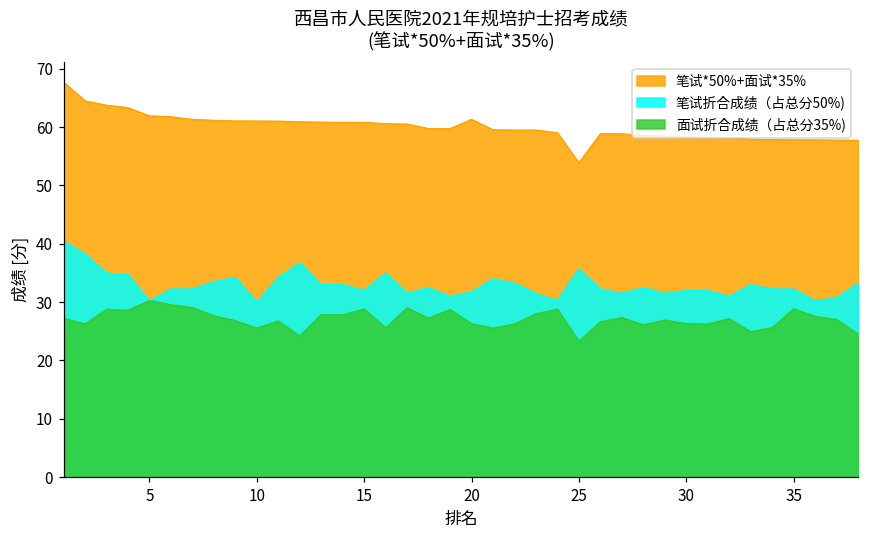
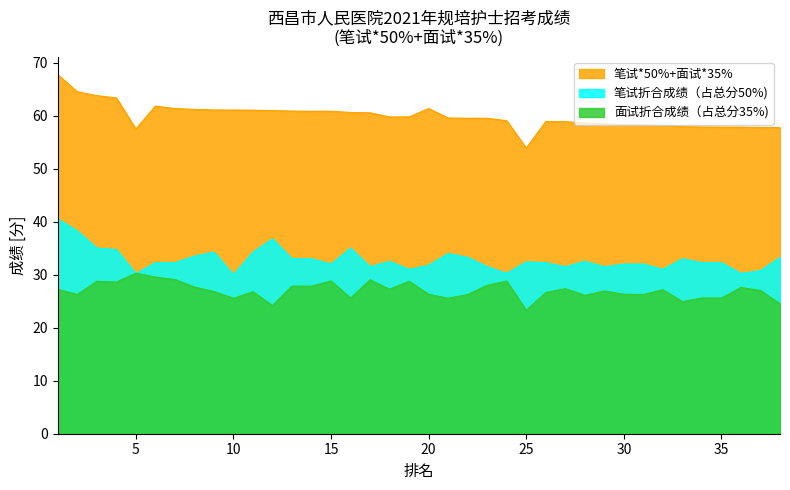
  {
    "笔试*50%+面试*35%": {
-     "5": 62,
+     "5": 57,
      "10": 61,
      "15": 61,
      "20": 61,
      "25": 54,
      "35": 58
    },
    "笔试折合成绩（占总分50%)": {
      "10": 30,
      "15": 32,
      "20": 32,
-     "25": 36,
+     "25": 32,
      "30": 32,
      "35": 32
    },
    "面试折合成绩（占总分35%)": {
      "10": 26,
      "15": 29,
      "20": 26,
      "25": 23,
      "30": 26,
-     "35": 29
+     "35": 26
    }
  }
